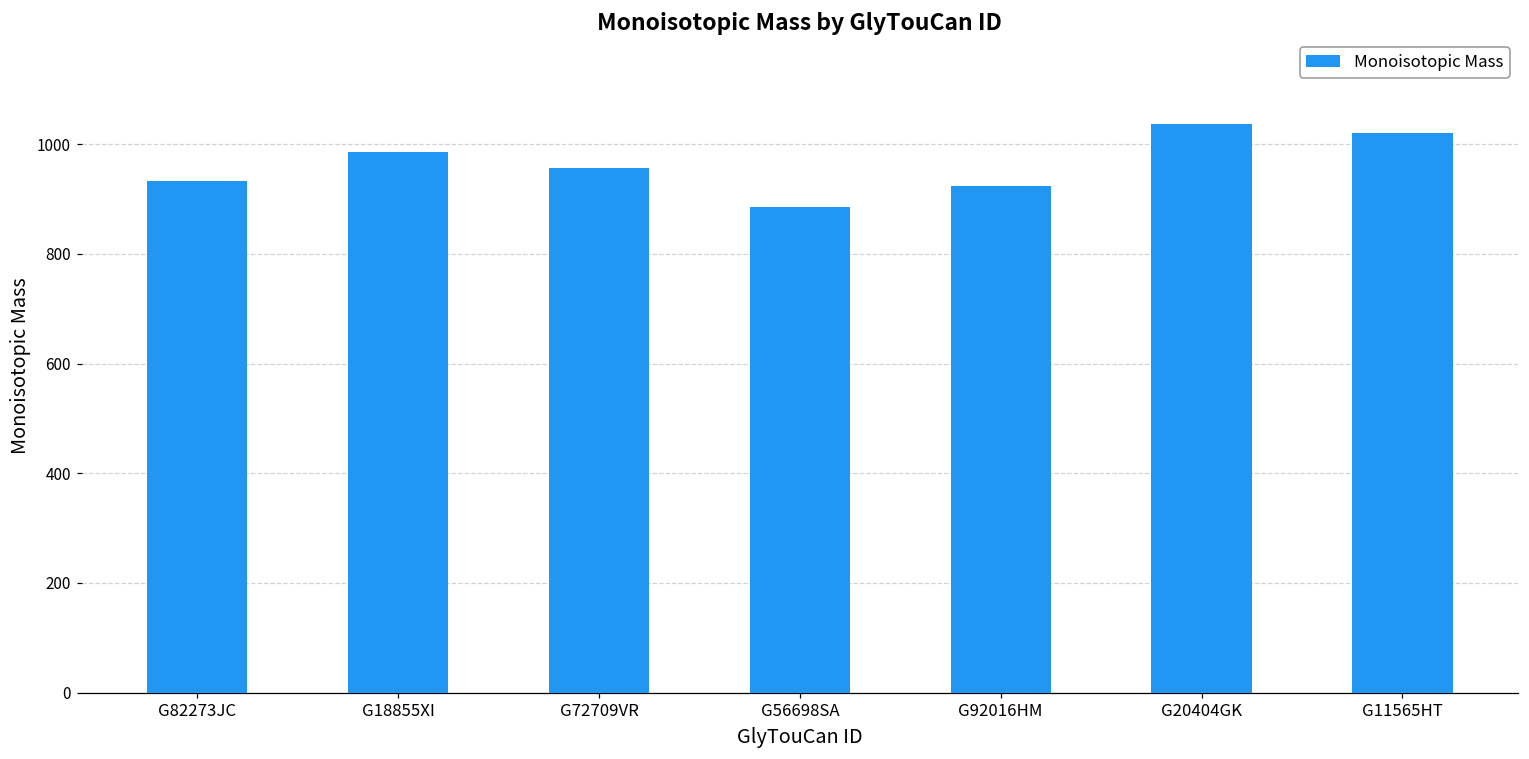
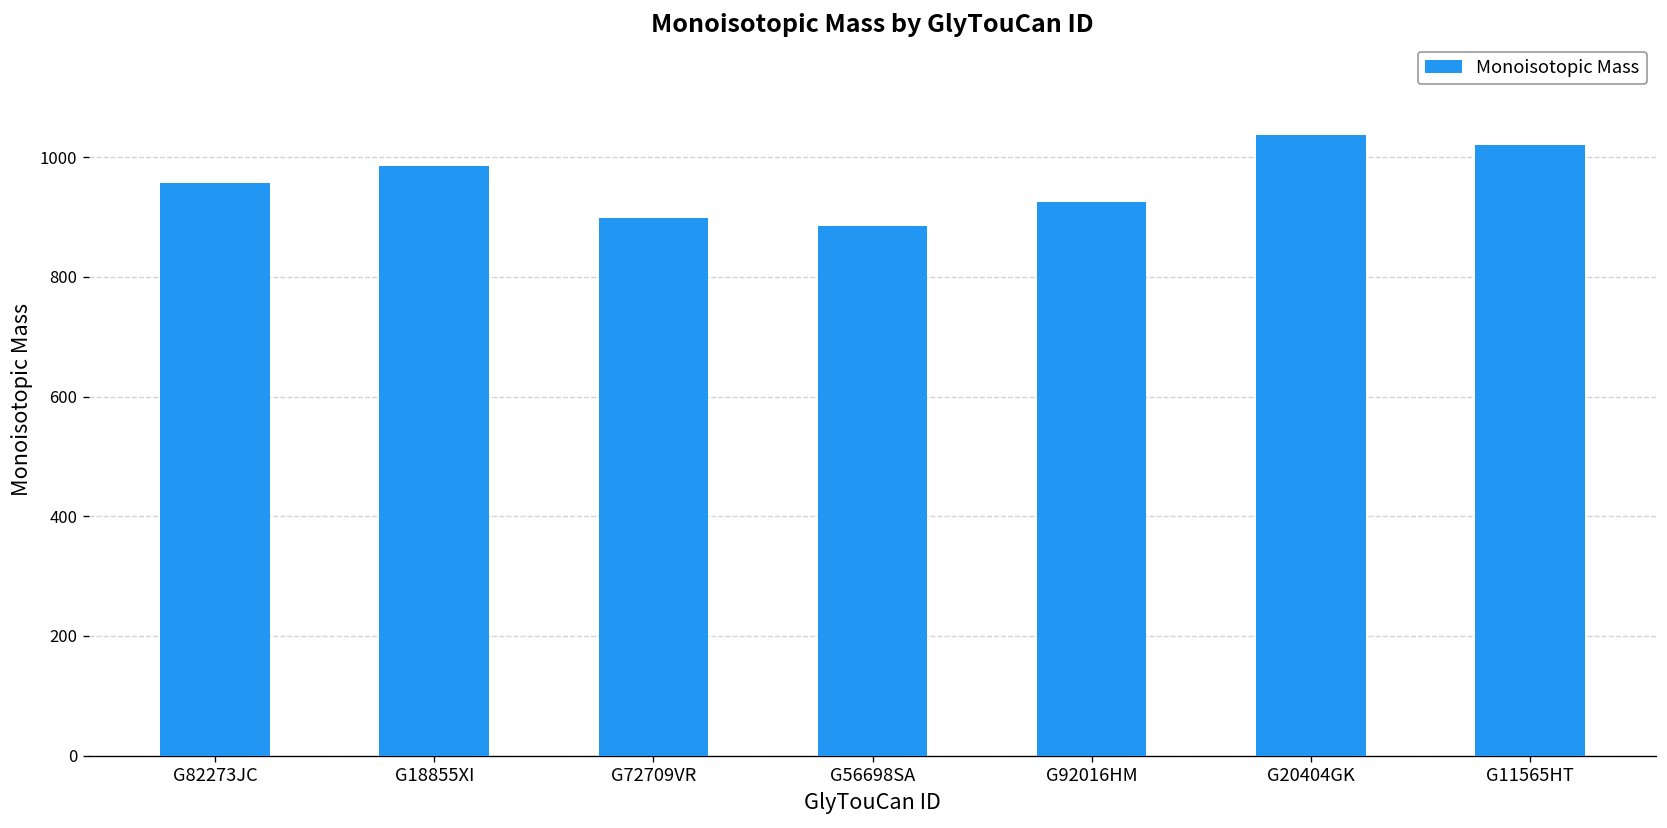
  {
-   "G82273JC": 930,
+   "G82273JC": 960,
    "G18855XI": 990,
-   "G72709VR": 960,
+   "G72709VR": 900,
    "G56698SA": 880,
    "G92016HM": 920,
    "G20404GK": 1040,
    "G11565HT": 1020
  }
